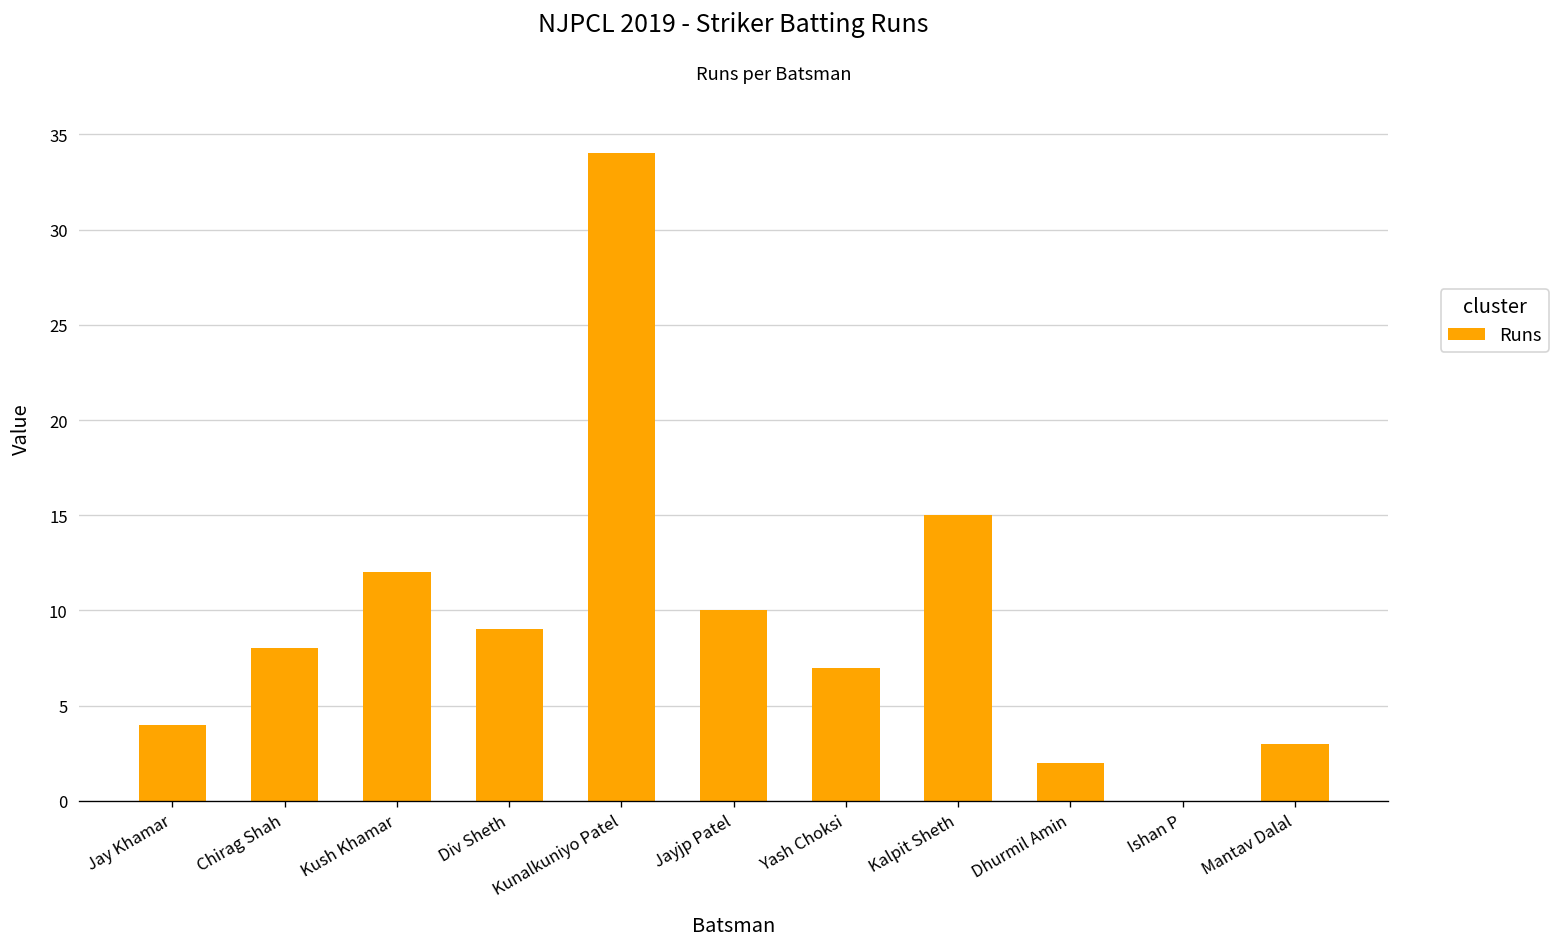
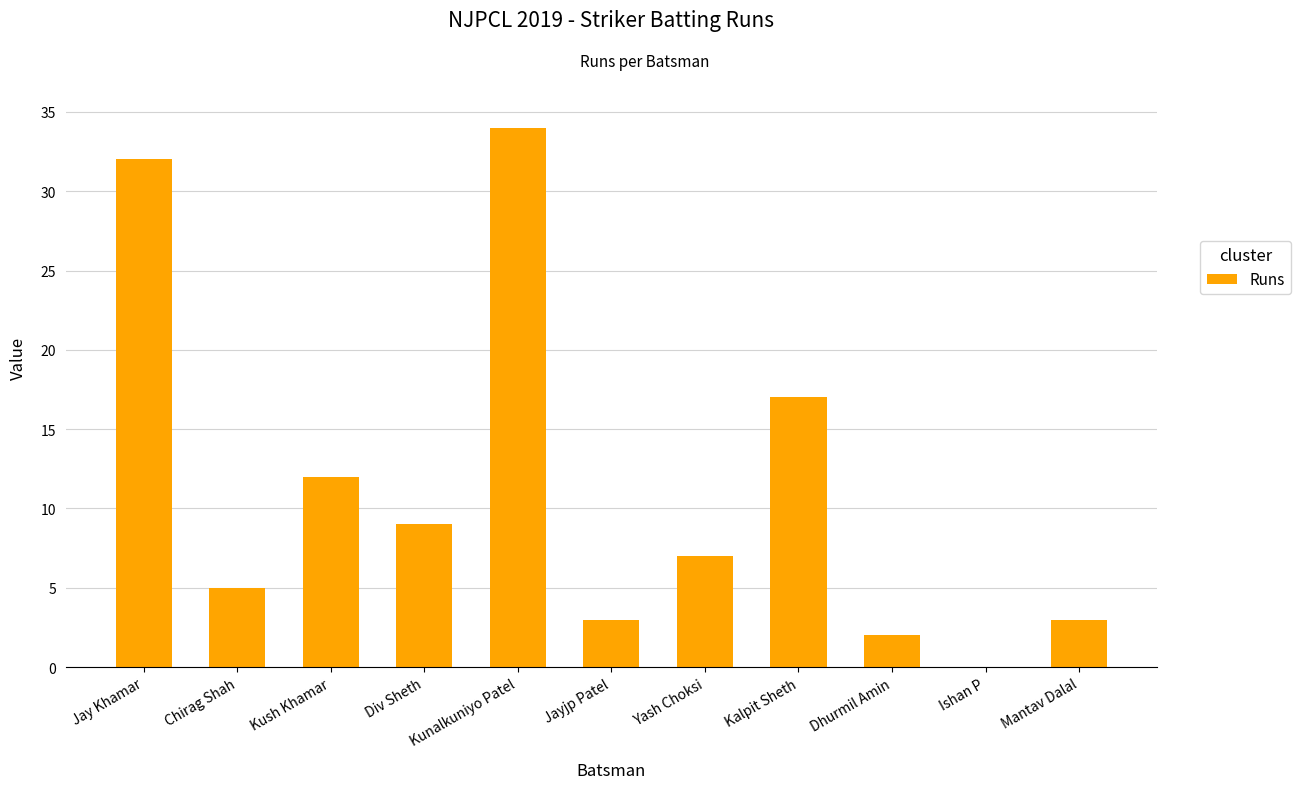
  {
-   "Jay Khamar": 4,
-   "Chirag Shah": 8,
+   "Jay Khamar": 32,
+   "Chirag Shah": 5,
    "Kush Khamar": 12,
    "Div Sheth": 9,
    "Kunalkuniyo Patel": 34,
-   "Jayjp Patel": 10,
+   "Jayjp Patel": 3,
    "Yash Choksi": 7,
-   "Kalpit Sheth": 15,
+   "Kalpit Sheth": 17,
    "Dhurmil Amin": 2,
    "Ishan P": 0,
    "Mantav Dalal": 3
  }
